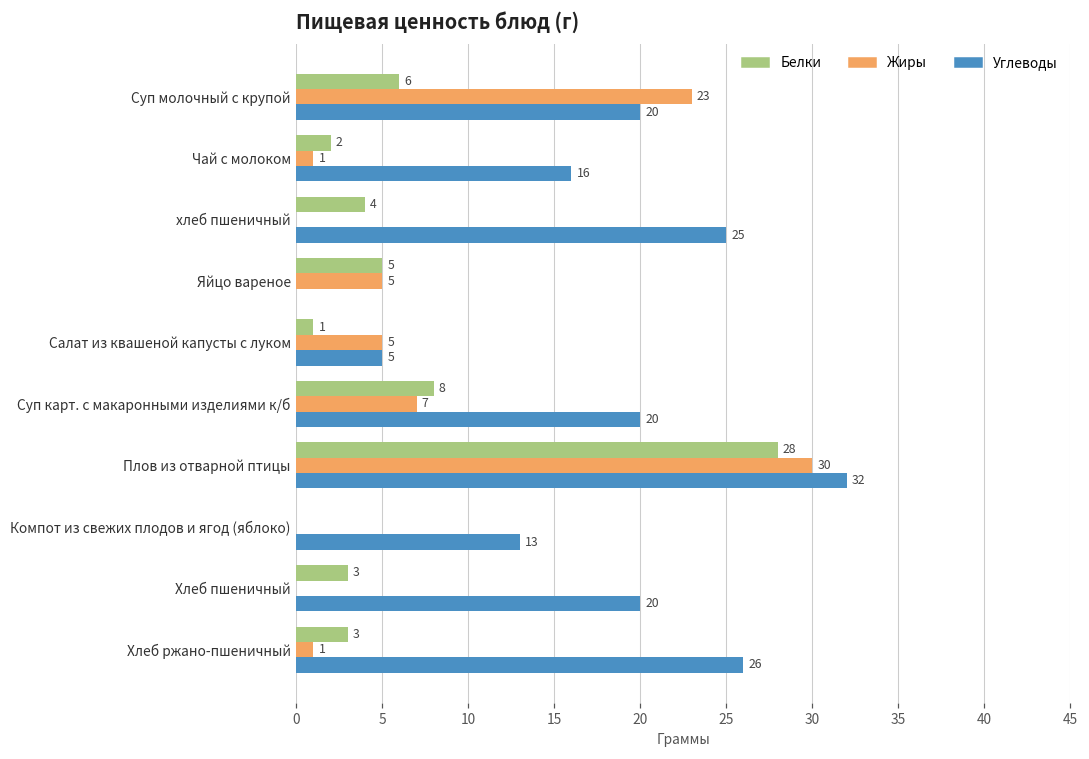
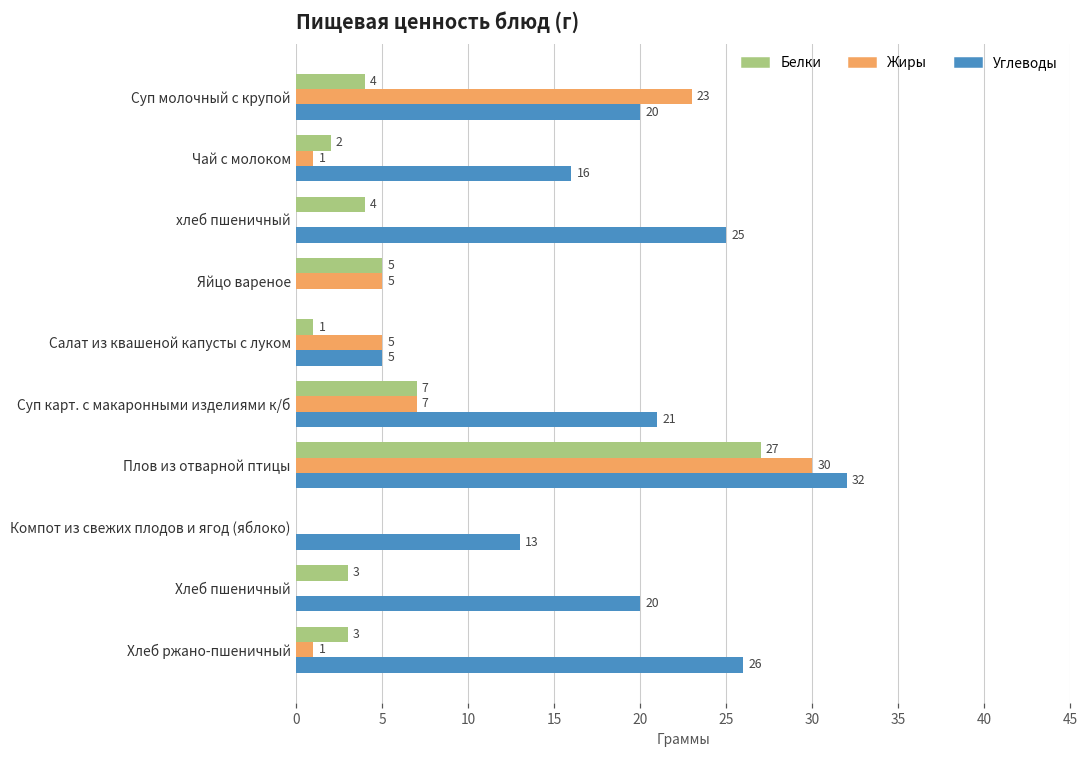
  {
    "Белки": {
-     "Суп молочный с крупой": 6,
+     "Суп молочный с крупой": 4,
      "Чай с молоком": 2,
      "хлеб пшеничный": 4,
      "Яйцо вареное": 5,
      "Салат из квашеной капусты с луком": 1,
-     "Суп карт. с макаронными изделиями к/б": 8,
-     "Плов из отварной птицы": 28,
+     "Суп карт. с макаронными изделиями к/б": 7,
+     "Плов из отварной птицы": 27,
      "Хлеб пшеничный": 3,
      "Хлеб ржано-пшеничный": 3
    },
    "Жиры": {
      "Суп молочный с крупой": 23,
      "Чай с молоком": 1,
      "Яйцо вареное": 5,
      "Салат из квашеной капусты с луком": 5,
      "Суп карт. с макаронными изделиями к/б": 7,
      "Плов из отварной птицы": 30,
      "Хлеб ржано-пшеничный": 1
    },
    "Углеводы": {
      "Суп молочный с крупой": 20,
      "Чай с молоком": 16,
      "хлеб пшеничный": 25,
      "Салат из квашеной капусты с луком": 5,
-     "Суп карт. с макаронными изделиями к/б": 20,
+     "Суп карт. с макаронными изделиями к/б": 21,
      "Плов из отварной птицы": 32,
      "Компот из свежих плодов и ягод (яблоко)": 13,
      "Хлеб пшеничный": 20,
      "Хлеб ржано-пшеничный": 26
    }
  }
